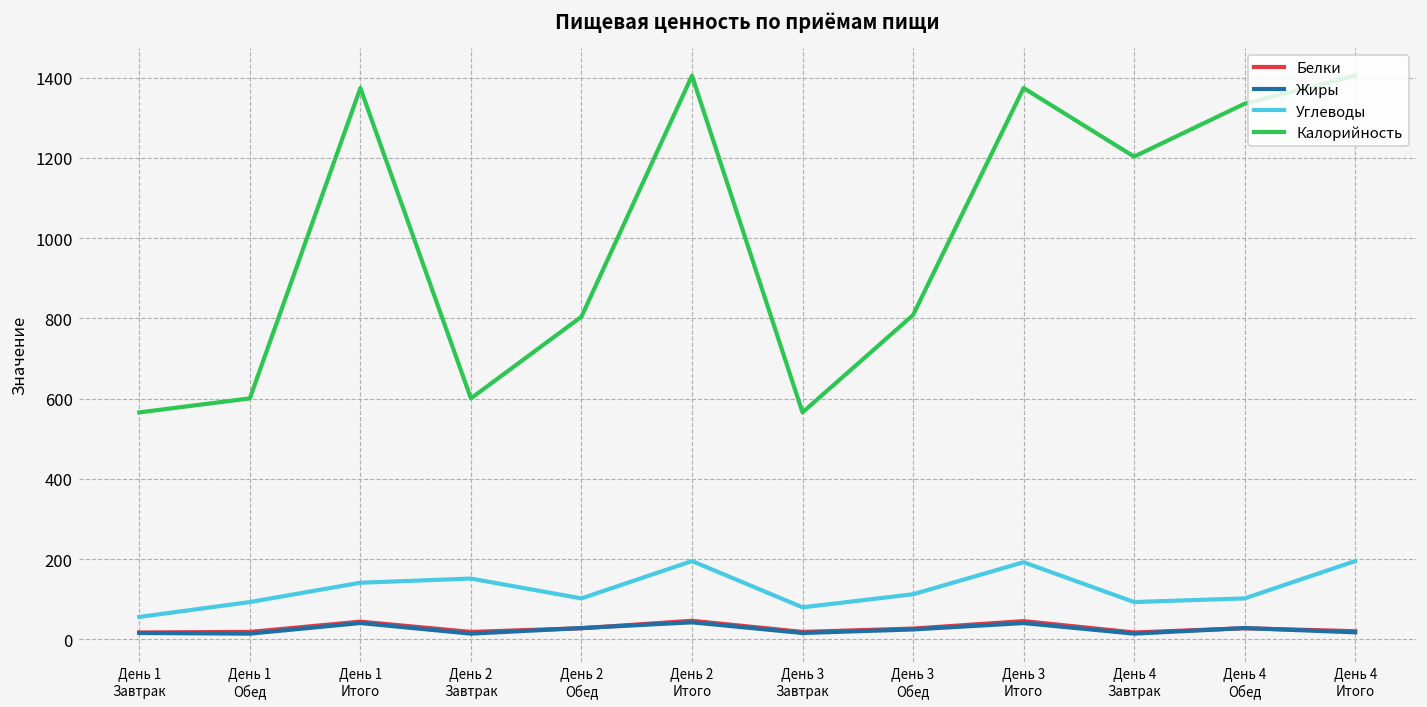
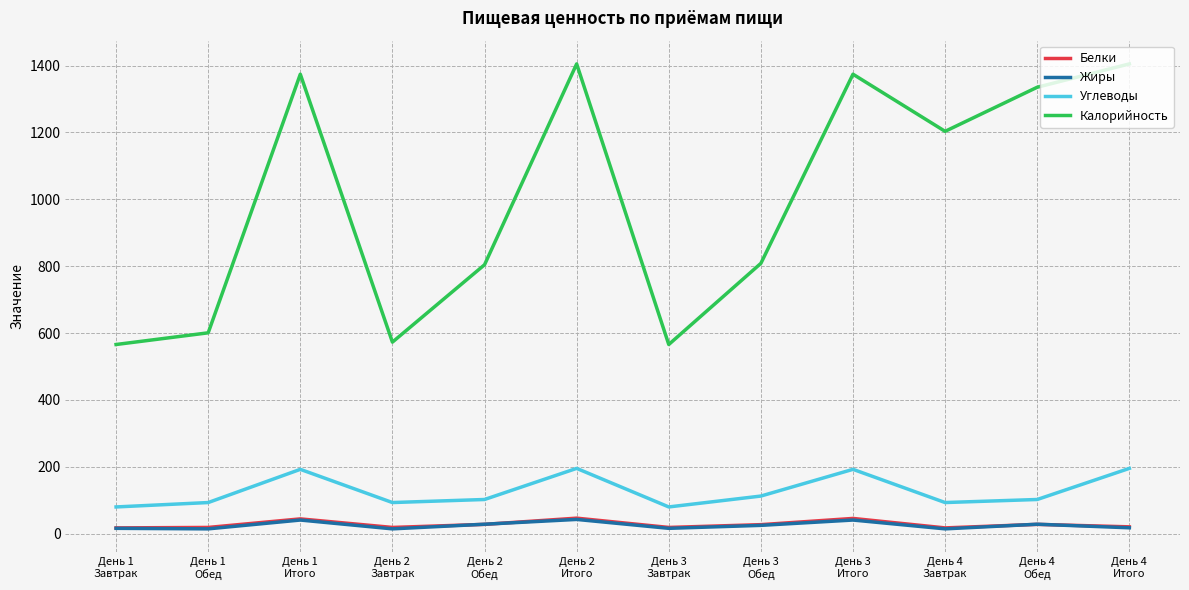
  {
    "Углеводы": {
-     "День 1 Завтрак": 60,
+     "День 1 Завтрак": 80,
      "День 1 Обед": 90,
-     "День 1 Итого": 140,
-     "День 2 Завтрак": 150,
+     "День 1 Итого": 190,
+     "День 2 Завтрак": 90,
      "День 2 Обед": 100,
      "День 2 Итого": 200,
      "День 3 Завтрак": 80,
      "День 3 Обед": 110,
      "День 3 Итого": 190,
      "День 4 Завтрак": 90,
      "День 4 Обед": 100,
      "День 4 Итого": 200
    },
    "Калорийность": {
      "День 1 Завтрак": 570,
      "День 1 Обед": 600,
      "День 1 Итого": 1370,
-     "День 2 Завтрак": 600,
+     "День 2 Завтрак": 570,
      "День 2 Обед": 800,
      "День 2 Итого": 1410,
      "День 3 Завтрак": 570,
      "День 3 Обед": 810,
      "День 3 Итого": 1370,
      "День 4 Завтрак": 1200,
      "День 4 Обед": 1340
    }
  }
